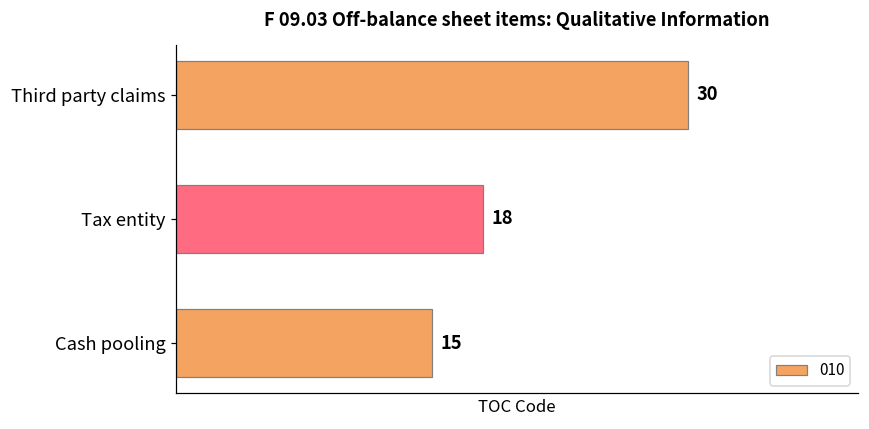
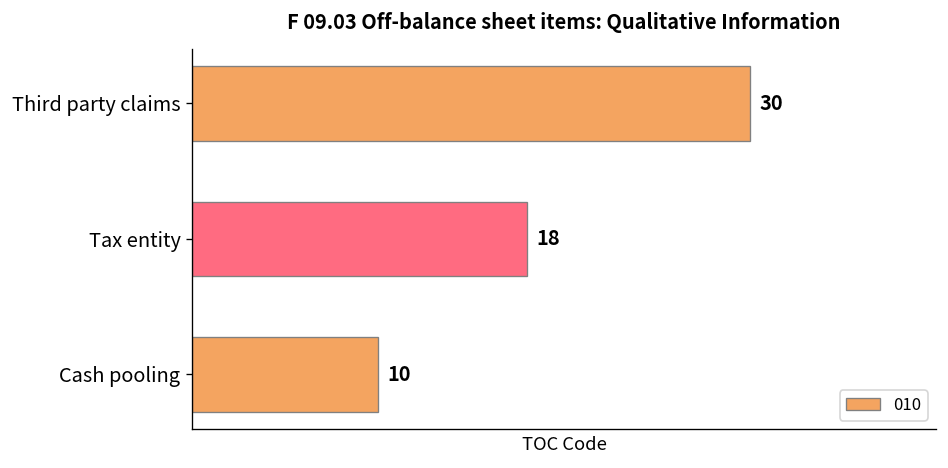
  {
    "Third party claims": 30,
    "Tax entity": 18,
-   "Cash pooling": 15
+   "Cash pooling": 10
  }
